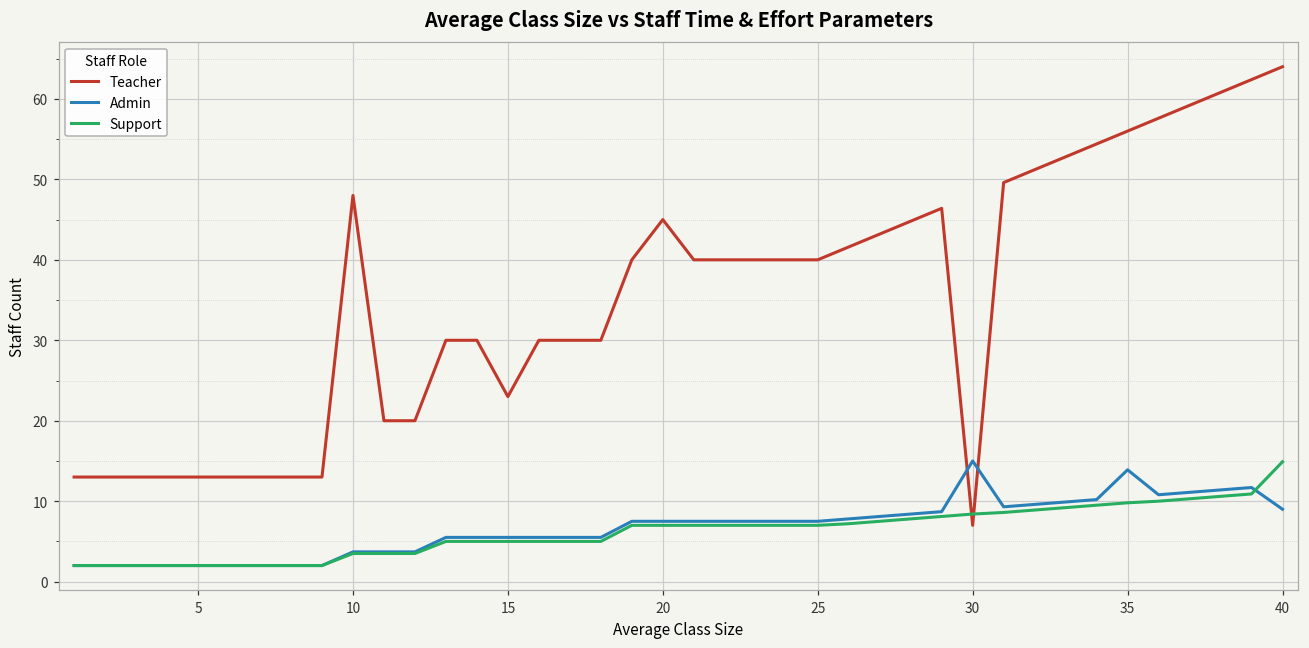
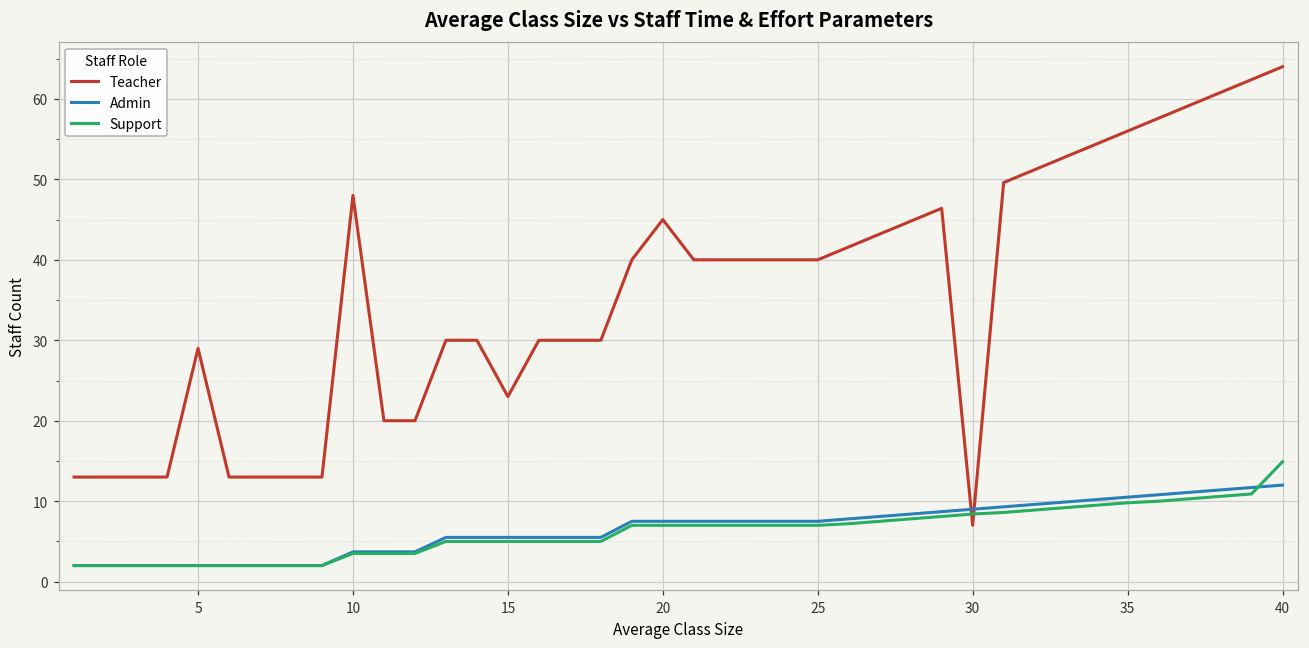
  {
    "Teacher": {
-     "5": 13,
+     "5": 29,
      "10": 48,
      "15": 23,
      "20": 45,
      "25": 40,
      "30": 7,
      "35": 56,
      "40": 64
    },
    "Admin": {
      "15": 6,
      "20": 8,
      "25": 8,
-     "30": 15,
-     "35": 14,
-     "40": 9
+     "30": 9,
+     "35": 11,
+     "40": 12
    },
    "Support": {
      "15": 5,
      "20": 7,
      "25": 7,
      "30": 8,
      "35": 10,
      "40": 15
    }
  }
